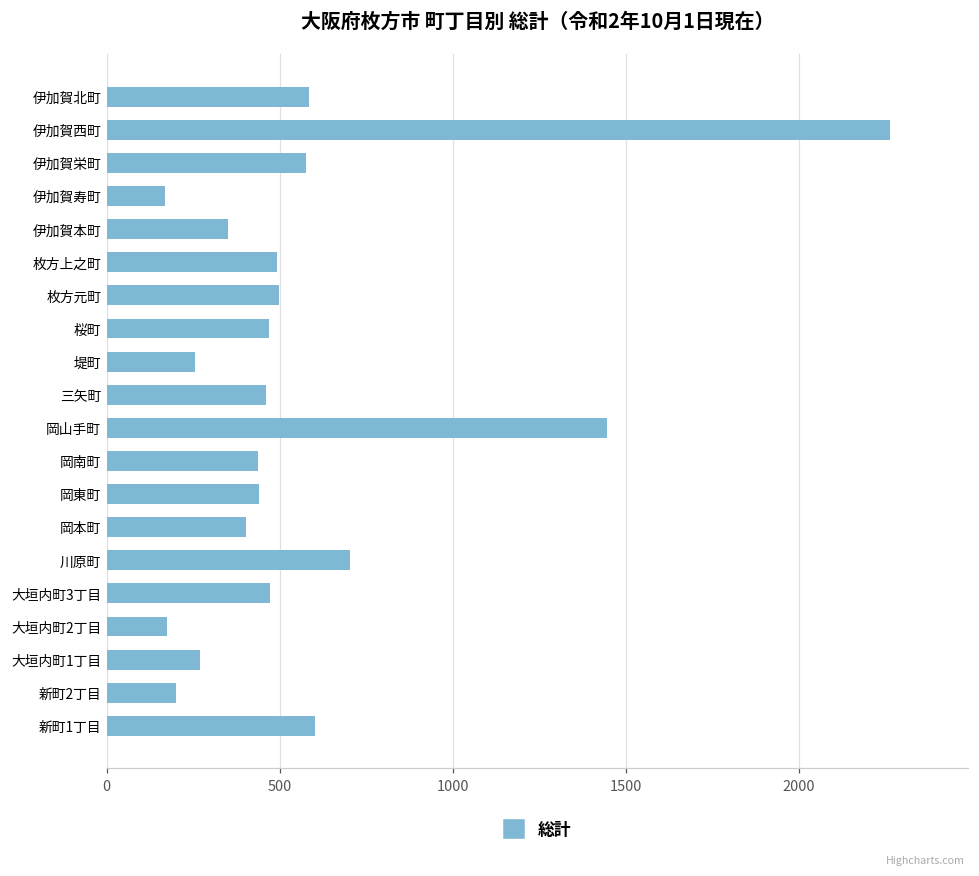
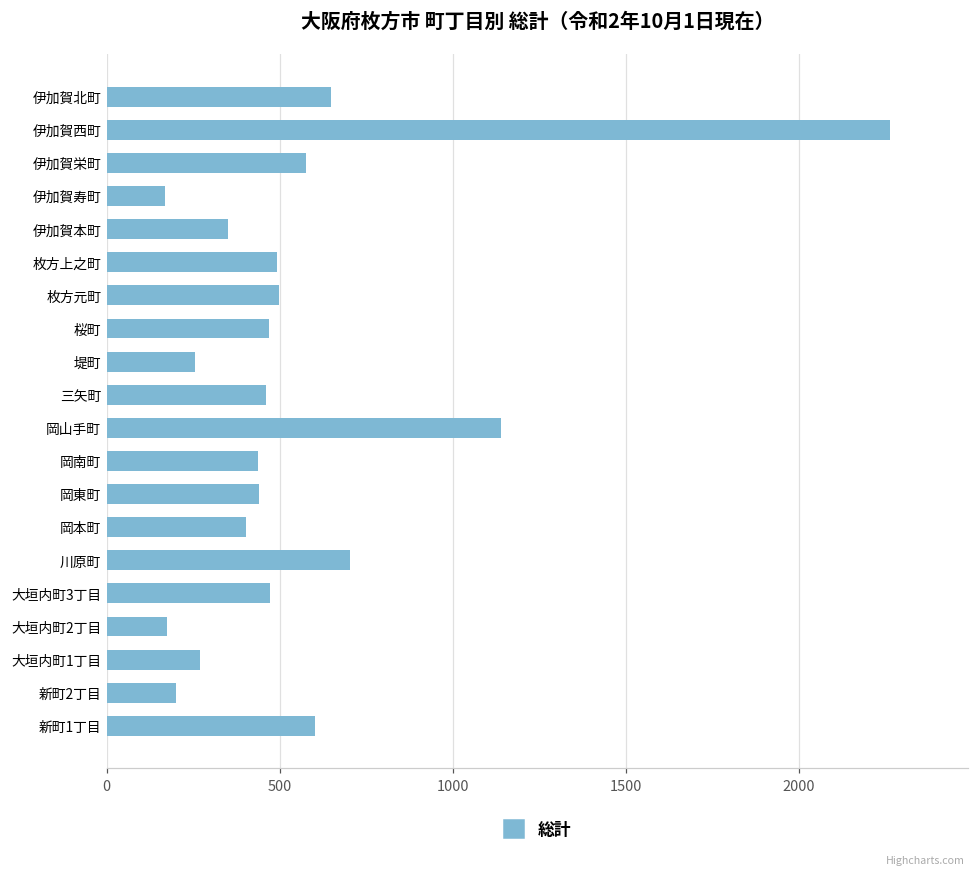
  {
-   "伊加賀北町": 580,
+   "伊加賀北町": 650,
    "伊加賀西町": 2260,
    "伊加賀栄町": 580,
    "伊加賀寿町": 170,
    "伊加賀本町": 350,
    "枚方上之町": 490,
    "枚方元町": 500,
    "桜町": 470,
    "堤町": 260,
    "三矢町": 460,
-   "岡山手町": 1450,
+   "岡山手町": 1140,
    "岡南町": 440,
    "岡東町": 440,
    "岡本町": 400,
    "川原町": 700,
    "大垣内町3丁目": 470,
    "大垣内町2丁目": 180,
    "大垣内町1丁目": 270,
    "新町2丁目": 200,
    "新町1丁目": 600
  }
